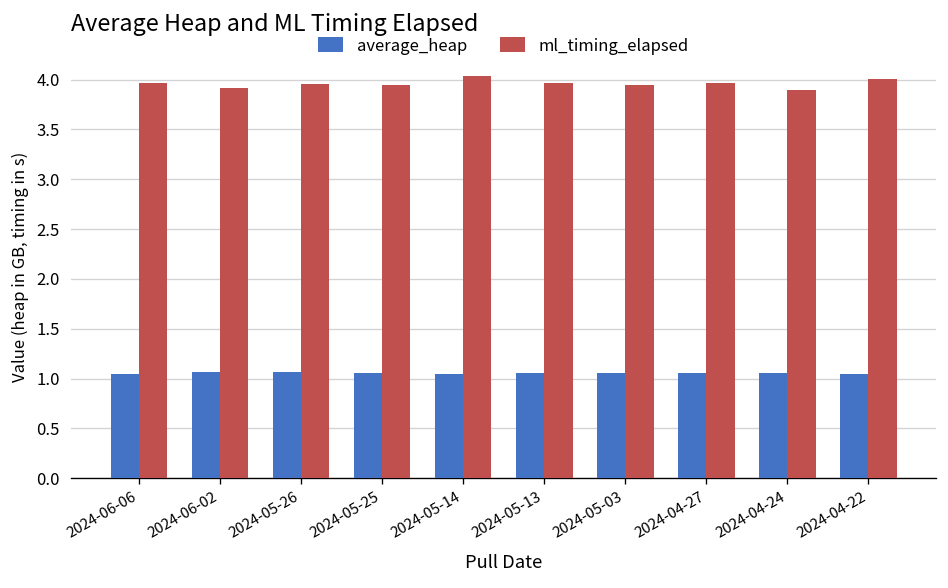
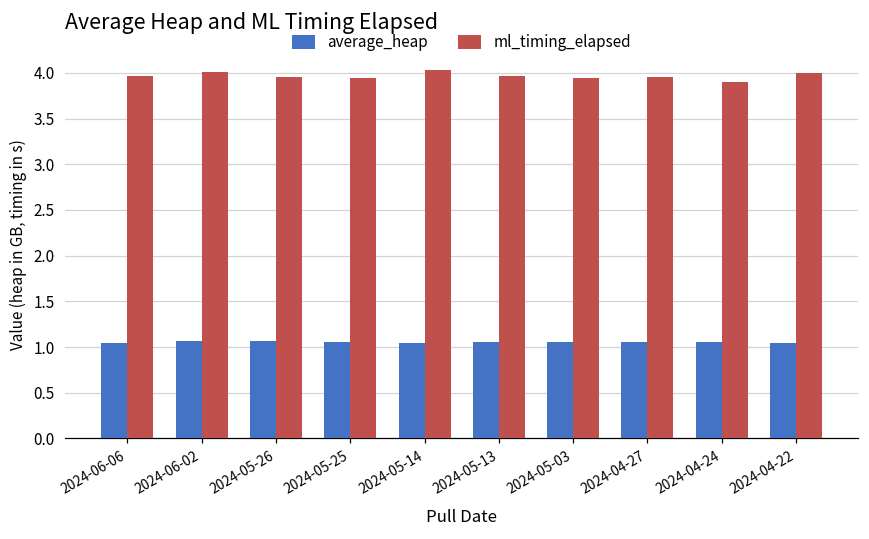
  {
    "average_heap": {
      "2024-06-06": 1.0,
      "2024-06-02": 1.1,
      "2024-05-26": 1.1,
      "2024-05-25": 1.1,
      "2024-05-14": 1.0,
      "2024-05-13": 1.1,
      "2024-05-03": 1.1,
      "2024-04-27": 1.1,
      "2024-04-24": 1.1,
      "2024-04-22": 1.0
    },
    "ml_timing_elapsed": {
      "2024-06-06": 4.0,
-     "2024-06-02": 3.9,
+     "2024-06-02": 4.0,
      "2024-05-26": 4.0,
      "2024-05-25": 3.9,
      "2024-05-14": 4.0,
      "2024-05-13": 4.0,
      "2024-05-03": 3.9,
      "2024-04-27": 4.0,
      "2024-04-24": 3.9,
      "2024-04-22": 4.0
    }
  }
